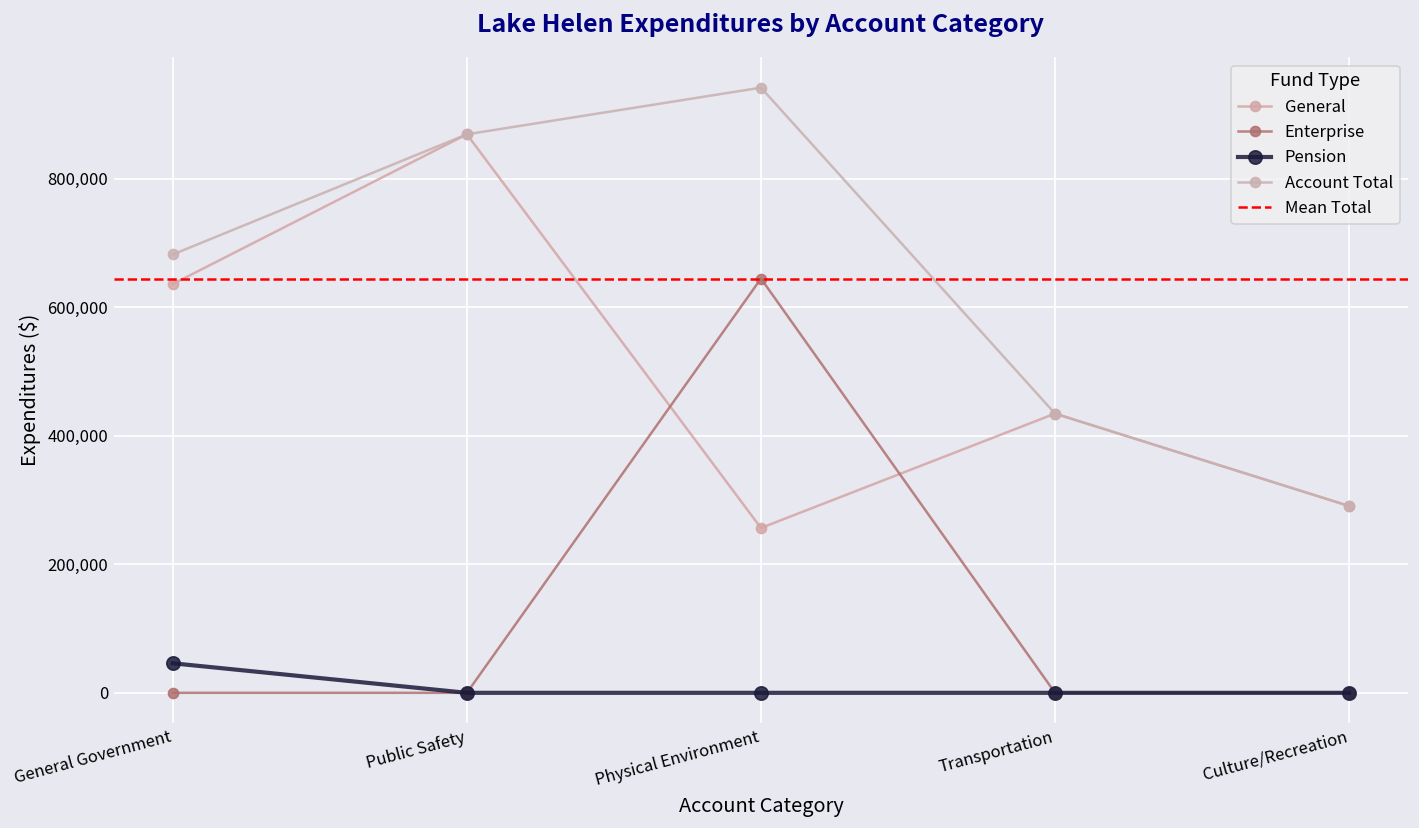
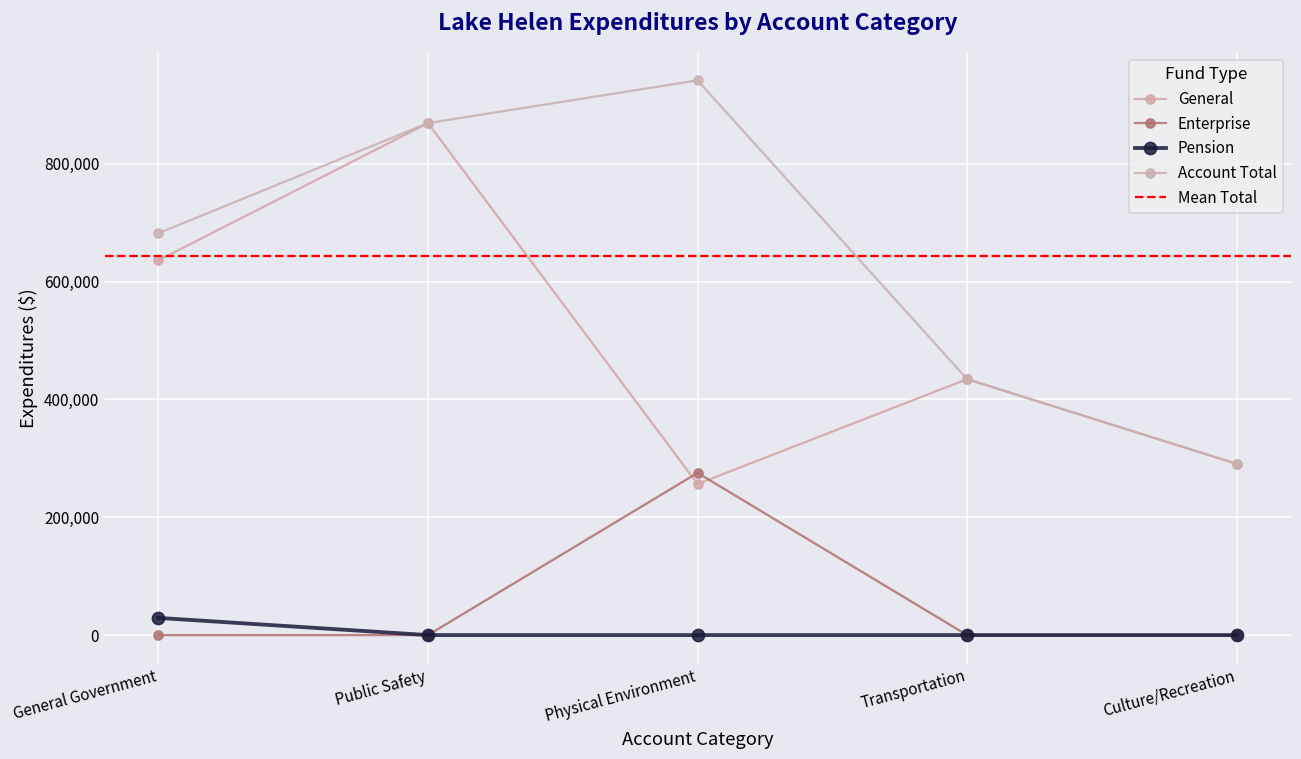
  {
    "Enterprise": {
      "General Government": "0",
-     "Physical Environment": "640,000"
+     "Physical Environment": "280,000"
    },
    "Pension": {
-     "General Government": "50,000",
+     "General Government": "30,000",
      "Physical Environment": "0"
    }
  }
